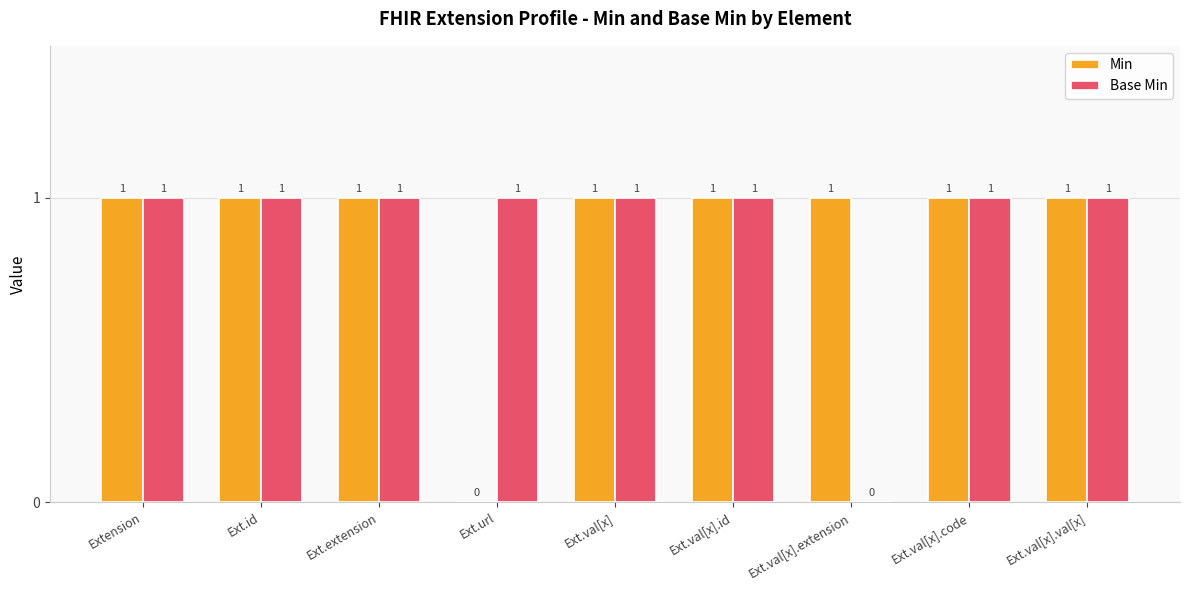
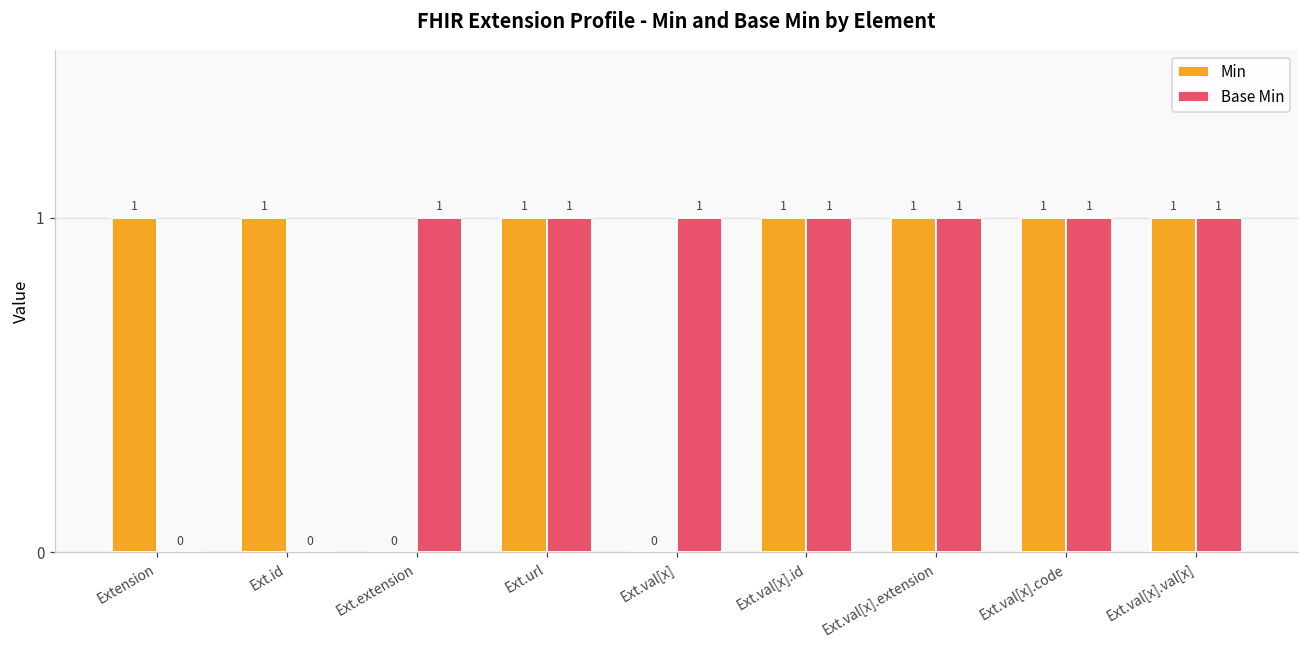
  {
    "Min": {
      "Extension": 1,
      "Ext.id": 1,
-     "Ext.extension": 1,
-     "Ext.url": 0,
-     "Ext.val[x]": 1,
+     "Ext.extension": 0,
+     "Ext.url": 1,
+     "Ext.val[x]": 0,
      "Ext.val[x].id": 1,
      "Ext.val[x].extension": 1,
      "Ext.val[x].code": 1,
      "Ext.val[x].val[x]": 1
    },
    "Base Min": {
-     "Extension": 1,
-     "Ext.id": 1,
+     "Extension": 0,
+     "Ext.id": 0,
      "Ext.extension": 1,
      "Ext.url": 1,
      "Ext.val[x]": 1,
      "Ext.val[x].id": 1,
-     "Ext.val[x].extension": 0,
+     "Ext.val[x].extension": 1,
      "Ext.val[x].code": 1,
      "Ext.val[x].val[x]": 1
    }
  }
